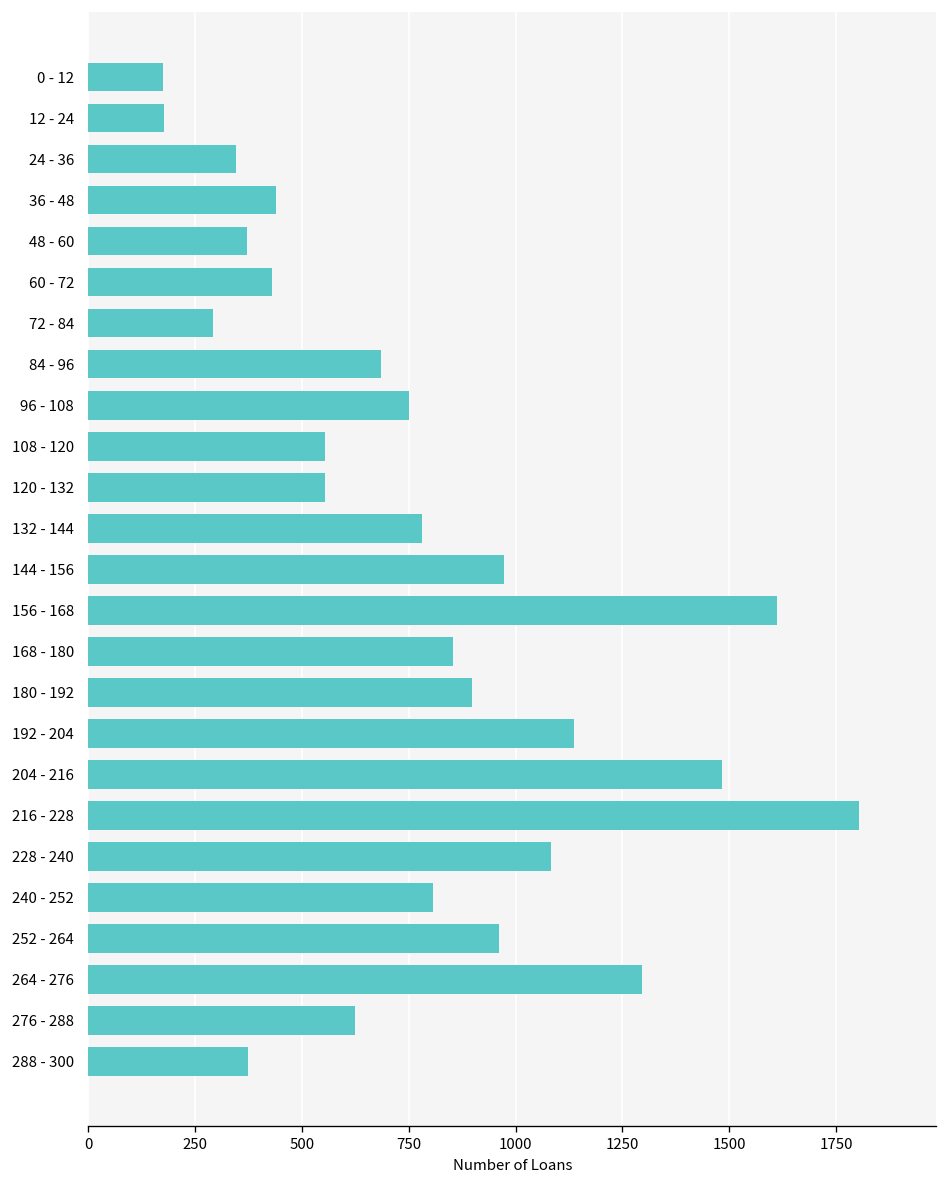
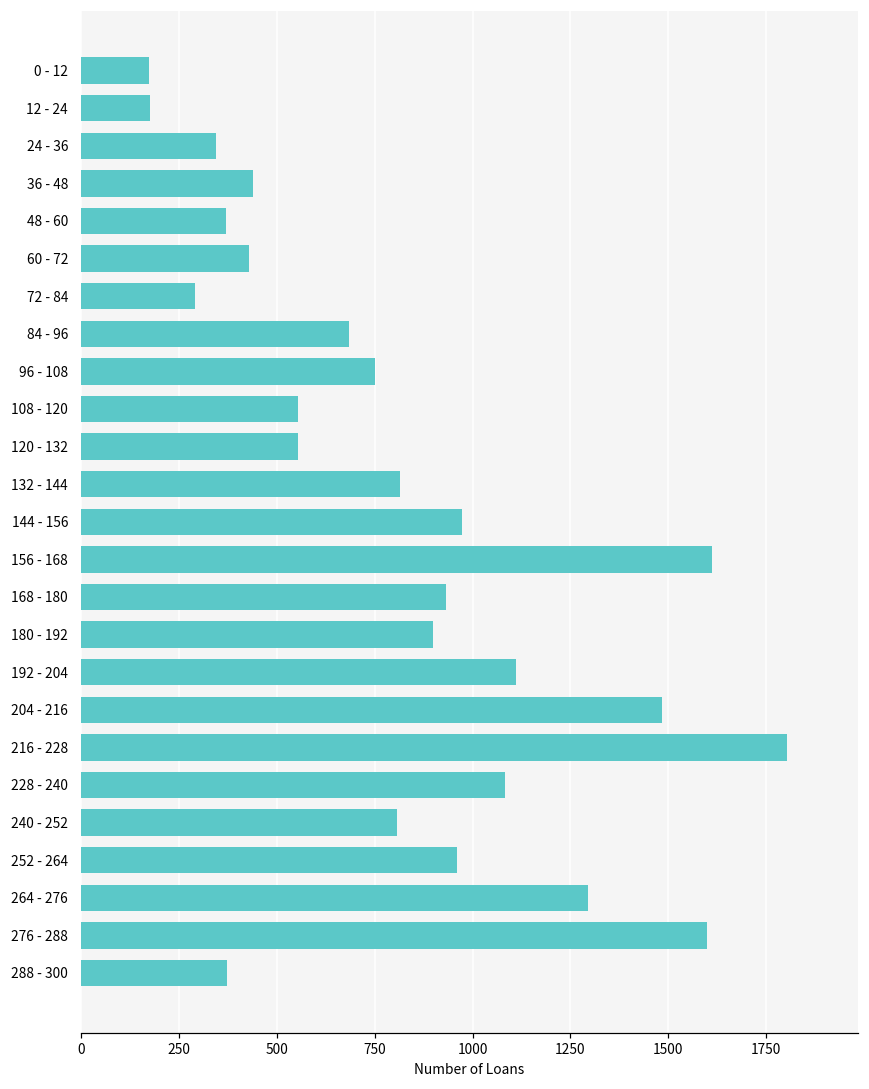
  {
    "0 - 12": 170,
    "12 - 24": 180,
    "24 - 36": 350,
    "36 - 48": 440,
    "48 - 60": 370,
    "60 - 72": 430,
    "72 - 84": 290,
    "84 - 96": 680,
    "96 - 108": 750,
    "108 - 120": 560,
    "120 - 132": 560,
-   "132 - 144": 780,
+   "132 - 144": 810,
    "144 - 156": 970,
    "156 - 168": 1610,
-   "168 - 180": 850,
+   "168 - 180": 930,
    "180 - 192": 900,
-   "192 - 204": 1140,
+   "192 - 204": 1110,
    "204 - 216": 1480,
    "216 - 228": 1800,
    "228 - 240": 1080,
    "240 - 252": 810,
    "252 - 264": 960,
    "264 - 276": 1300,
-   "276 - 288": 620,
+   "276 - 288": 1600,
    "288 - 300": 370
  }
